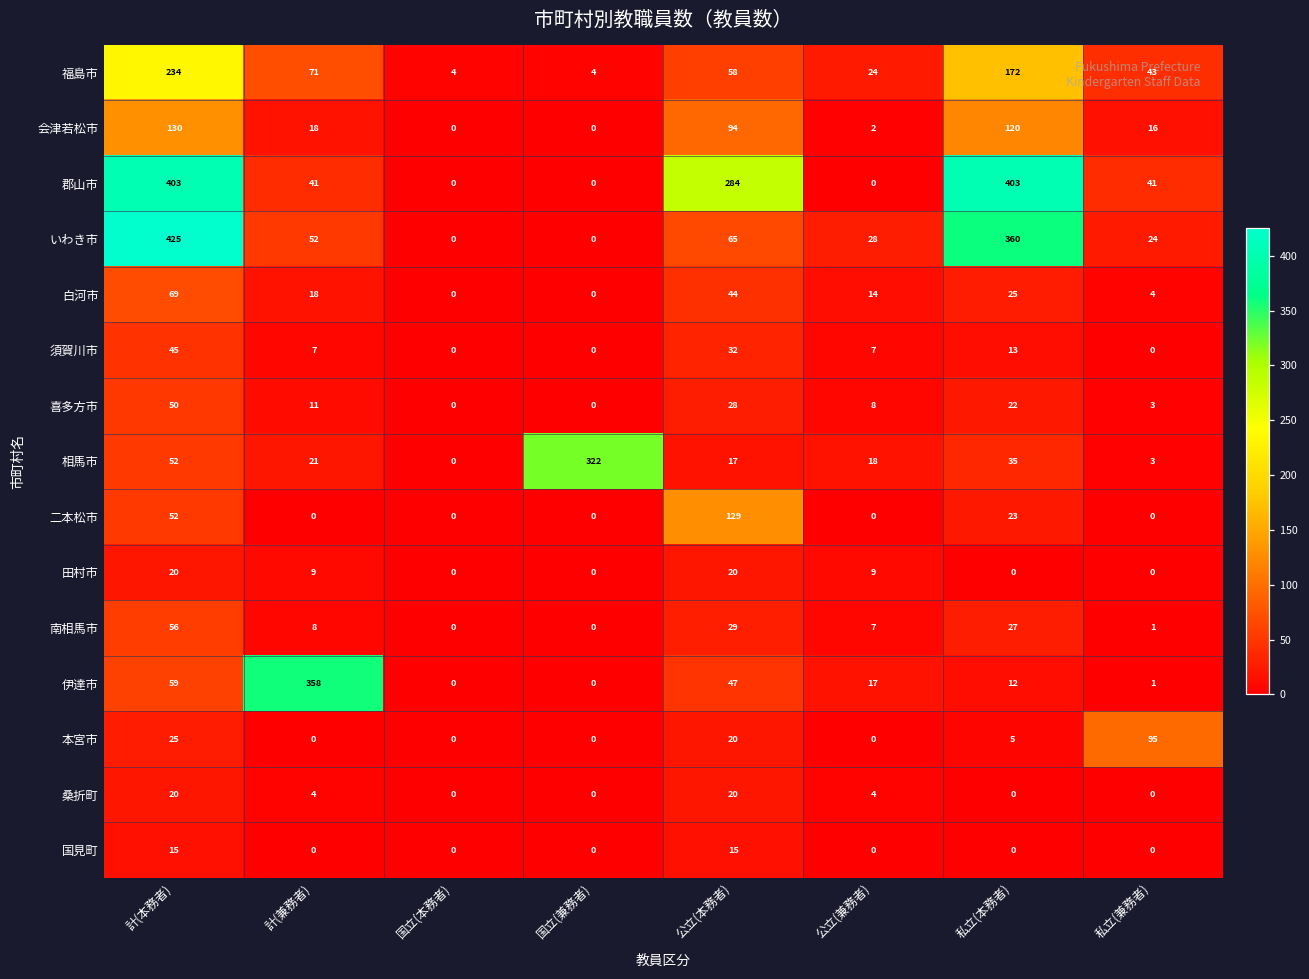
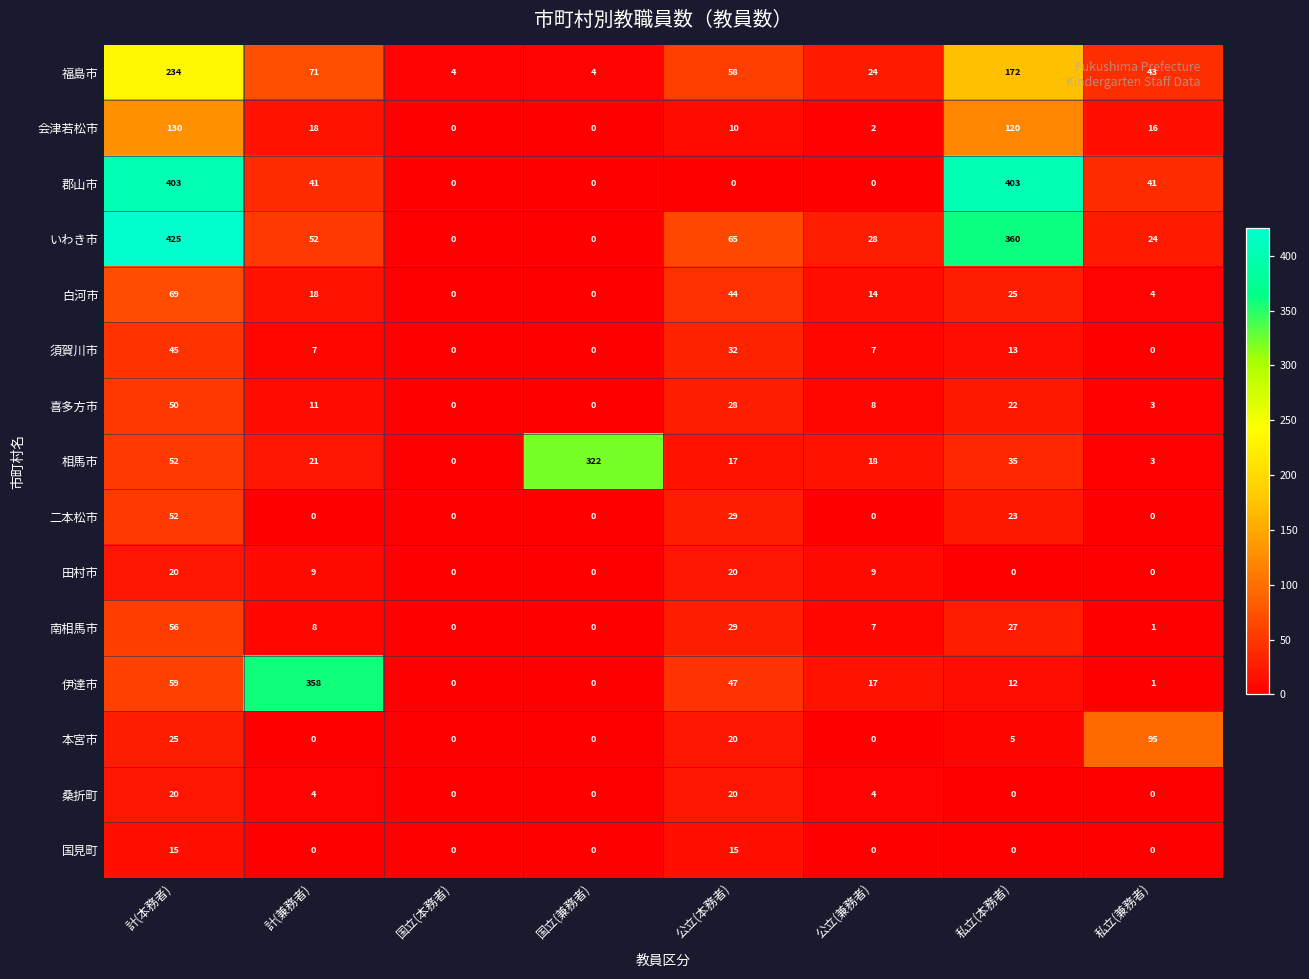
  {
    "福島市": {
      "計(本務者)": 234,
      "計(兼務者)": 71,
      "国立(本務者)": 4,
      "国立(兼務者)": 4,
      "公立(本務者)": 58,
      "公立(兼務者)": 24,
      "私立(本務者)": 172
    },
    "会津若松市": {
      "計(本務者)": 130,
      "計(兼務者)": 18,
      "国立(本務者)": 0,
      "国立(兼務者)": 0,
-     "公立(本務者)": 94,
+     "公立(本務者)": 10,
      "公立(兼務者)": 2,
      "私立(本務者)": 120,
      "私立(兼務者)": 16
    },
    "郡山市": {
      "計(本務者)": 403,
      "計(兼務者)": 41,
      "国立(本務者)": 0,
      "国立(兼務者)": 0,
-     "公立(本務者)": 284,
+     "公立(本務者)": 0,
      "公立(兼務者)": 0,
      "私立(本務者)": 403,
      "私立(兼務者)": 41
    },
    "いわき市": {
      "計(本務者)": 425,
      "計(兼務者)": 52,
      "国立(本務者)": 0,
      "国立(兼務者)": 0,
      "公立(本務者)": 65,
      "公立(兼務者)": 28,
      "私立(本務者)": 360,
      "私立(兼務者)": 24
    },
    "白河市": {
      "計(本務者)": 69,
      "計(兼務者)": 18,
      "国立(本務者)": 0,
      "国立(兼務者)": 0,
      "公立(本務者)": 44,
      "公立(兼務者)": 14,
      "私立(本務者)": 25,
      "私立(兼務者)": 4
    },
    "須賀川市": {
      "計(本務者)": 45,
      "計(兼務者)": 7,
      "国立(本務者)": 0,
      "国立(兼務者)": 0,
      "公立(本務者)": 32,
      "公立(兼務者)": 7,
      "私立(本務者)": 13,
      "私立(兼務者)": 0
    },
    "喜多方市": {
      "計(本務者)": 50,
      "計(兼務者)": 11,
      "国立(本務者)": 0,
      "国立(兼務者)": 0,
      "公立(本務者)": 28,
      "公立(兼務者)": 8,
      "私立(本務者)": 22,
      "私立(兼務者)": 3
    },
    "相馬市": {
      "計(本務者)": 52,
      "計(兼務者)": 21,
      "国立(本務者)": 0,
      "国立(兼務者)": 322,
      "公立(本務者)": 17,
      "公立(兼務者)": 18,
      "私立(本務者)": 35,
      "私立(兼務者)": 3
    },
    "二本松市": {
      "計(本務者)": 52,
      "計(兼務者)": 0,
      "国立(本務者)": 0,
      "国立(兼務者)": 0,
-     "公立(本務者)": 129,
+     "公立(本務者)": 29,
      "公立(兼務者)": 0,
      "私立(本務者)": 23,
      "私立(兼務者)": 0
    },
    "田村市": {
      "計(本務者)": 20,
      "計(兼務者)": 9,
      "国立(本務者)": 0,
      "国立(兼務者)": 0,
      "公立(本務者)": 20,
      "公立(兼務者)": 9,
      "私立(本務者)": 0,
      "私立(兼務者)": 0
    },
    "南相馬市": {
      "計(本務者)": 56,
      "計(兼務者)": 8,
      "国立(本務者)": 0,
      "国立(兼務者)": 0,
      "公立(本務者)": 29,
      "公立(兼務者)": 7,
      "私立(本務者)": 27,
      "私立(兼務者)": 1
    },
    "伊達市": {
      "計(本務者)": 59,
      "計(兼務者)": 358,
      "国立(本務者)": 0,
      "国立(兼務者)": 0,
      "公立(本務者)": 47,
      "公立(兼務者)": 17,
      "私立(本務者)": 12,
      "私立(兼務者)": 1
    },
    "本宮市": {
      "計(本務者)": 25,
      "計(兼務者)": 0,
      "国立(本務者)": 0,
      "国立(兼務者)": 0,
      "公立(本務者)": 20,
      "公立(兼務者)": 0,
      "私立(本務者)": 5,
      "私立(兼務者)": 95
    },
    "桑折町": {
      "計(本務者)": 20,
      "計(兼務者)": 4,
      "国立(本務者)": 0,
      "国立(兼務者)": 0,
      "公立(本務者)": 20,
      "公立(兼務者)": 4,
      "私立(本務者)": 0,
      "私立(兼務者)": 0
    },
    "国見町": {
      "計(本務者)": 15,
      "計(兼務者)": 0,
      "国立(本務者)": 0,
      "国立(兼務者)": 0,
      "公立(本務者)": 15,
      "公立(兼務者)": 0,
      "私立(本務者)": 0,
      "私立(兼務者)": 0
    }
  }
